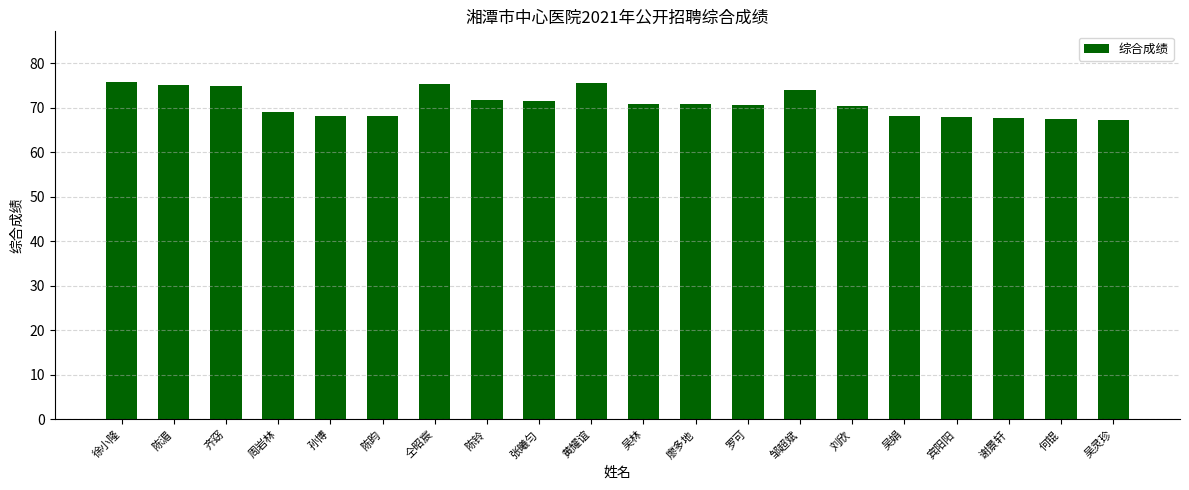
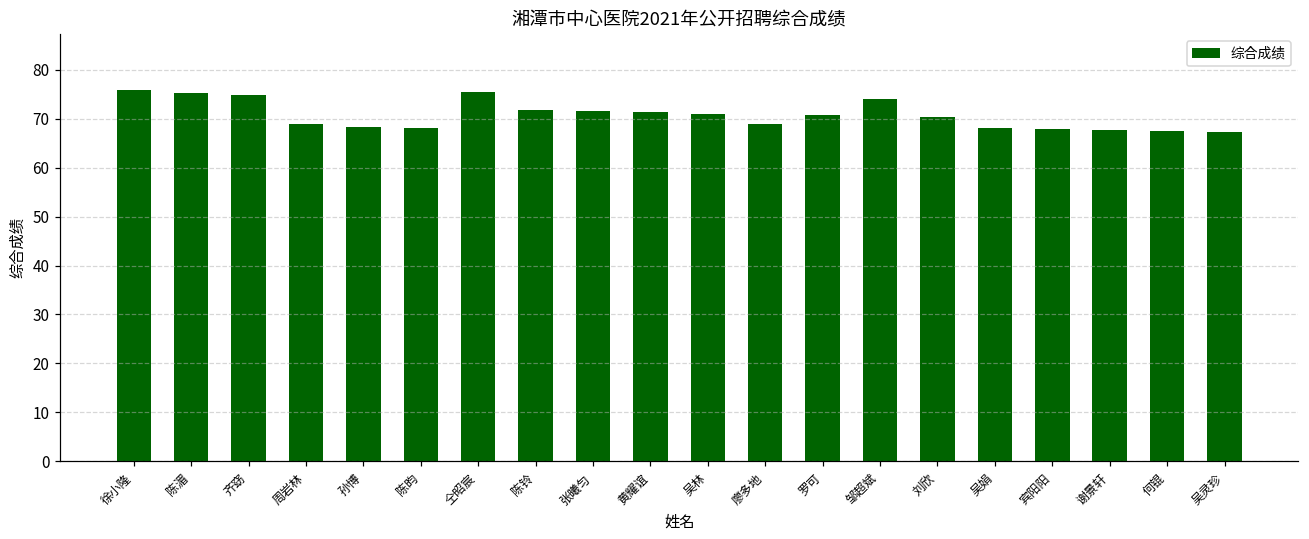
  {
    "徐小隆": 76,
    "陈湄": 75,
    "齐窈": 75,
    "周岩林": 69,
    "孙博": 68,
    "陈昀": 68,
    "仝昭宸": 75,
    "陈铃": 72,
    "张曦匀": 72,
-   "黄耀谊": 76,
+   "黄耀谊": 71,
    "吴林": 71,
-   "廖多地": 71,
+   "廖多地": 69,
    "罗可": 71,
    "邹超斌": 74,
    "刘欣": 70,
    "吴娟": 68,
    "宾阳阳": 68,
    "谢景轩": 68,
    "何锟": 67,
    "吴灵珍": 67
  }
